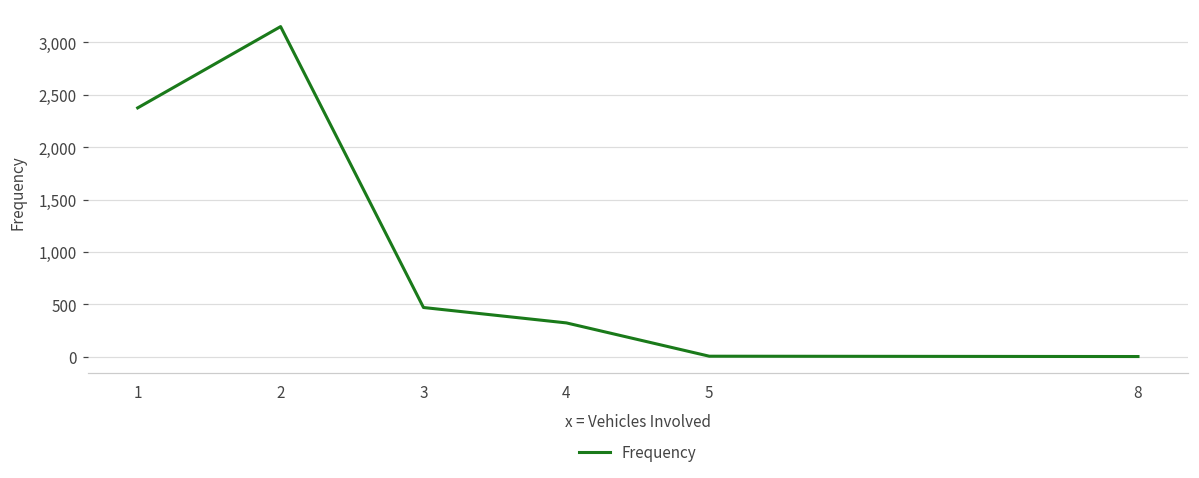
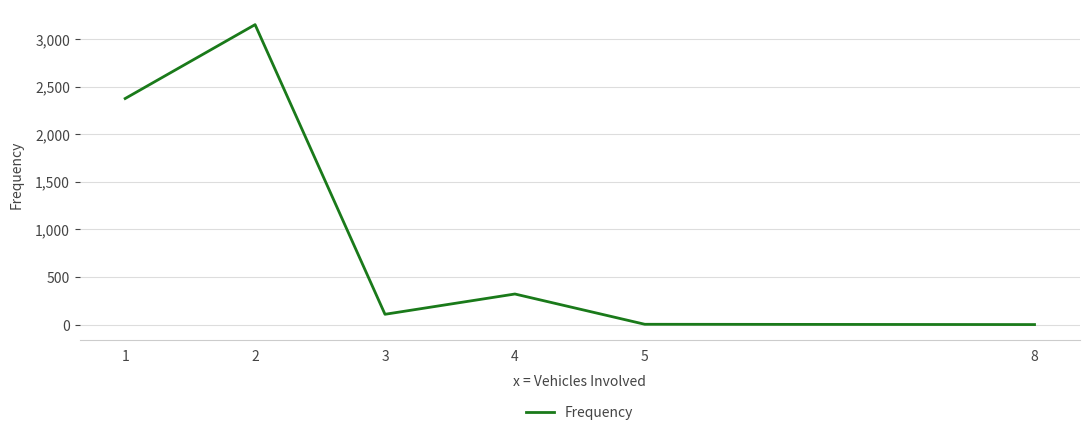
  {
    "1": "2,400",
    "2": "3,200",
-   "3": "500",
+   "3": "100",
    "4": "300",
    "5": "0",
    "8": "0"
  }
